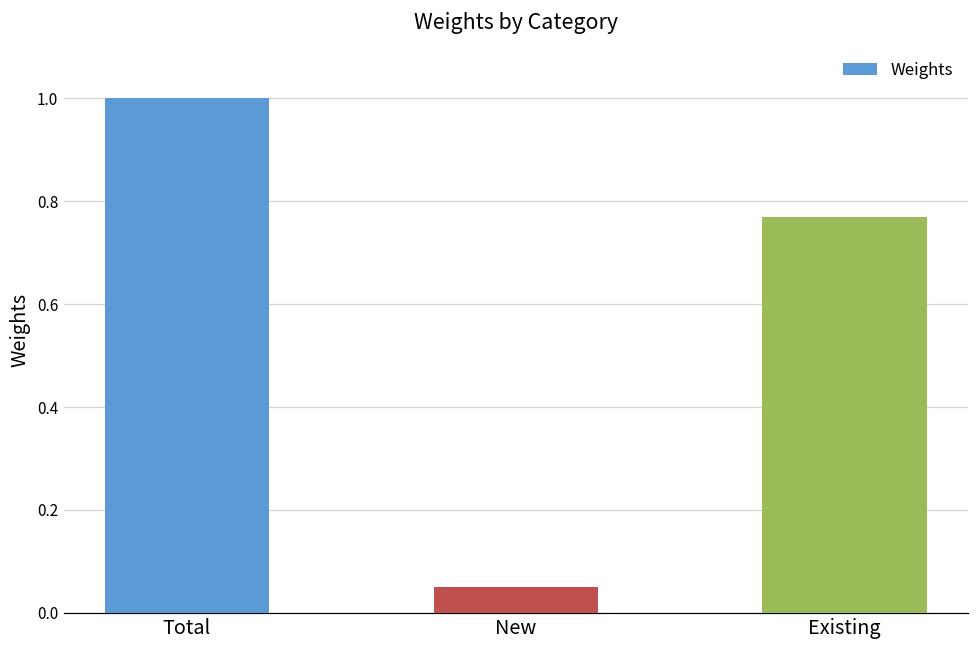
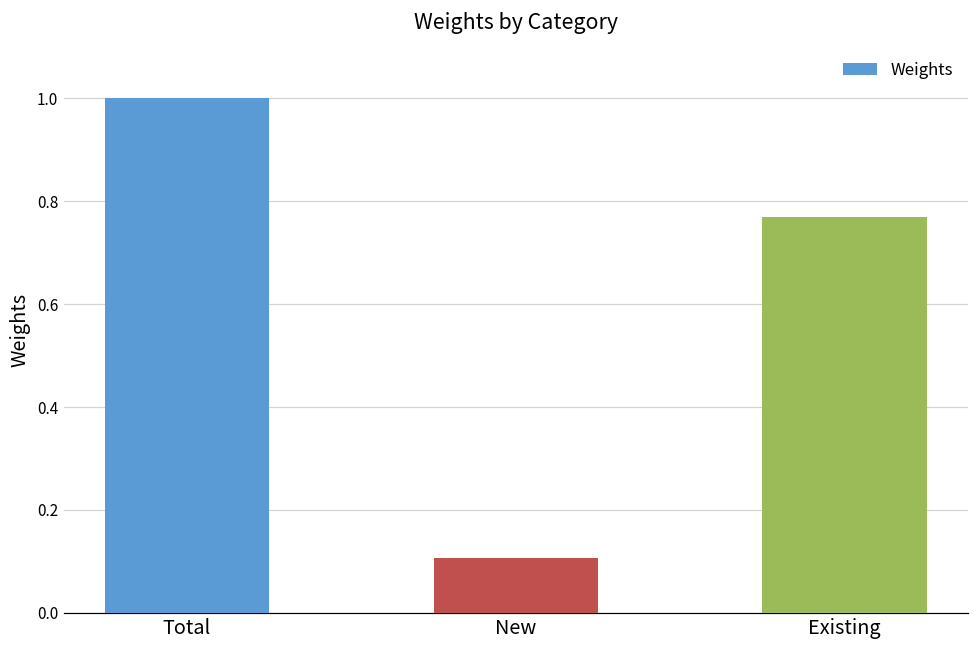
  {
    "Total": 1.00,
-   "New": 0.05,
+   "New": 0.11,
    "Existing": 0.77
  }
